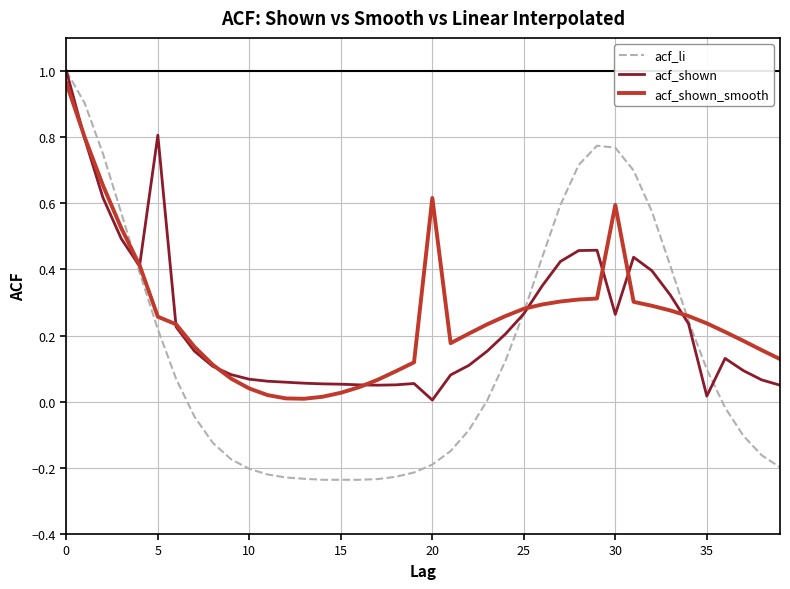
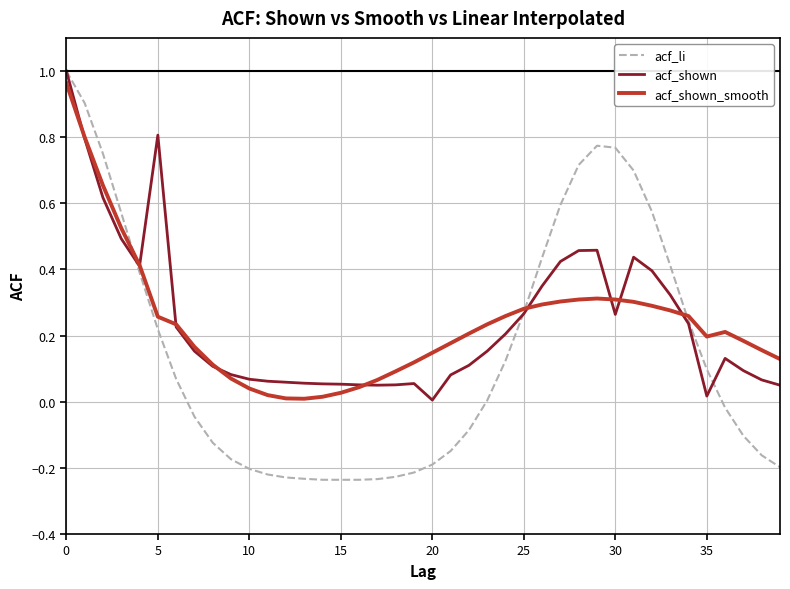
  {
    "acf_li": {
      "5": 0.22,
      "10": -0.20,
      "15": -0.24,
      "20": -0.19,
      "30": 0.77,
      "35": 0.10
    },
    "acf_shown": {
      "5": 0.81,
      "10": 0.07,
      "15": 0.05,
      "20": 0.01,
      "30": 0.26,
      "35": 0.02
    },
    "acf_shown_smooth": {
      "0": 0.96,
      "5": 0.26,
      "10": 0.04,
      "15": 0.03,
-     "20": 0.62,
+     "20": 0.15,
      "25": 0.28,
-     "30": 0.60,
-     "35": 0.24
+     "30": 0.31,
+     "35": 0.20
    }
  }
